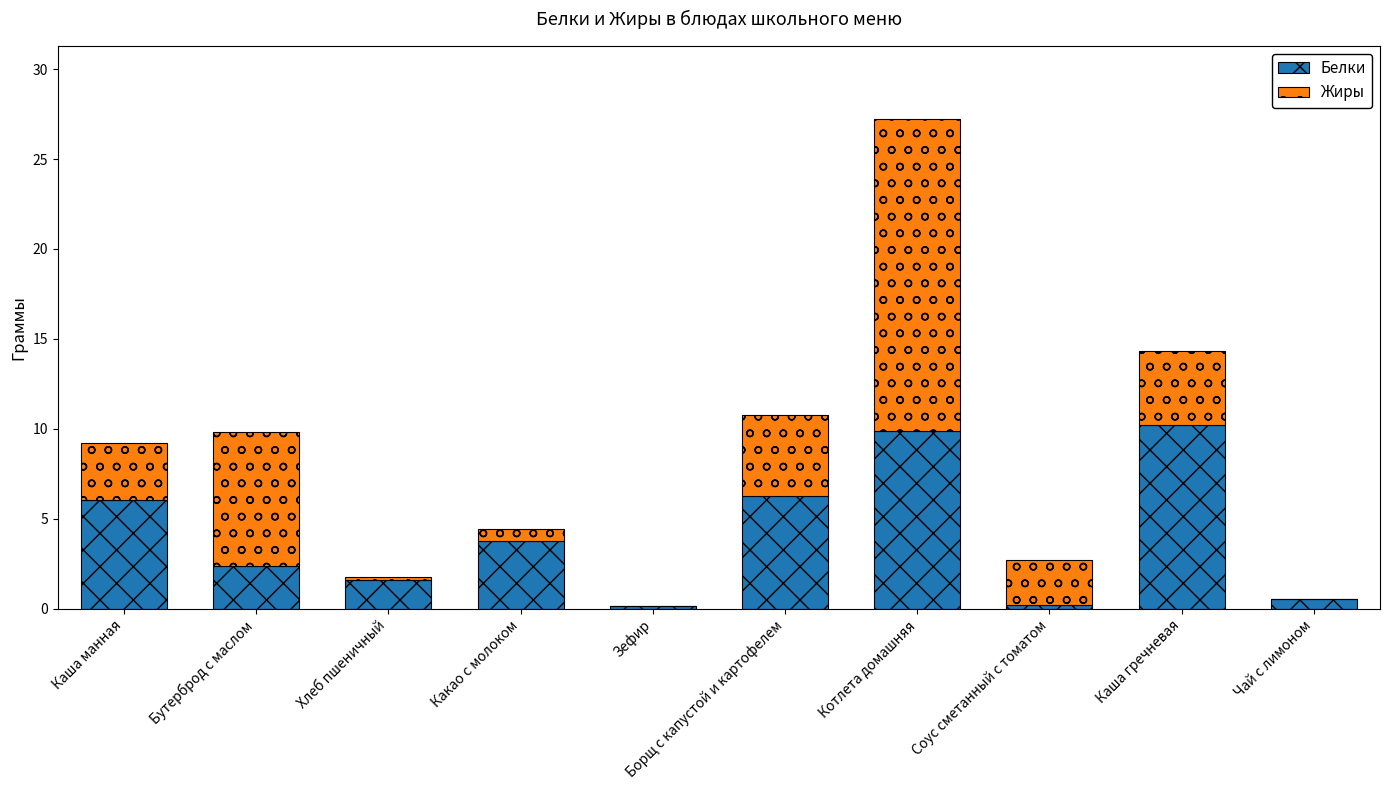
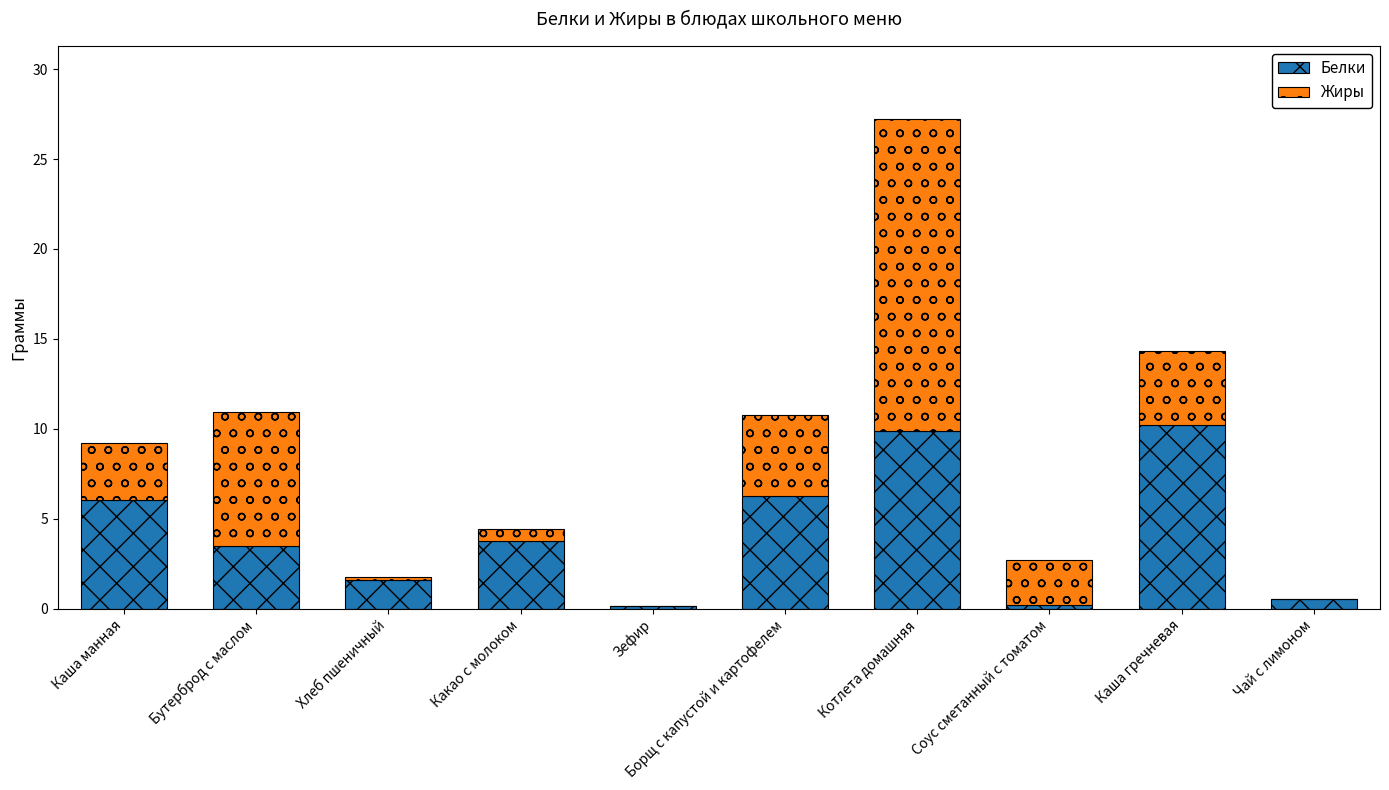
  {
    "Белки": {
      "Каша манная": 6.0,
-     "Бутерброд с маслом": 2.4,
+     "Бутерброд с маслом": 3.5,
      "Хлеб пшеничный": 1.6,
      "Какао с молоком": 3.8,
      "Борщ с капустой и картофелем": 6.3,
      "Котлета домашняя": 9.9,
      "Соус сметанный с томатом": 0.2,
      "Каша гречневая": 10.2,
      "Чай с лимоном": 0.5
    },
    "Жиры": {
      "Каша манная": 3.2,
      "Бутерброд с маслом": 7.5,
      "Хлеб пшеничный": 0.2,
      "Какао с молоком": 0.7,
      "Зефир": 0.0,
      "Борщ с капустой и картофелем": 4.5,
      "Котлета домашняя": 17.3,
      "Соус сметанный с томатом": 2.5,
      "Каша гречневая": 4.1,
      "Чай с лимоном": 0.0
    }
  }
